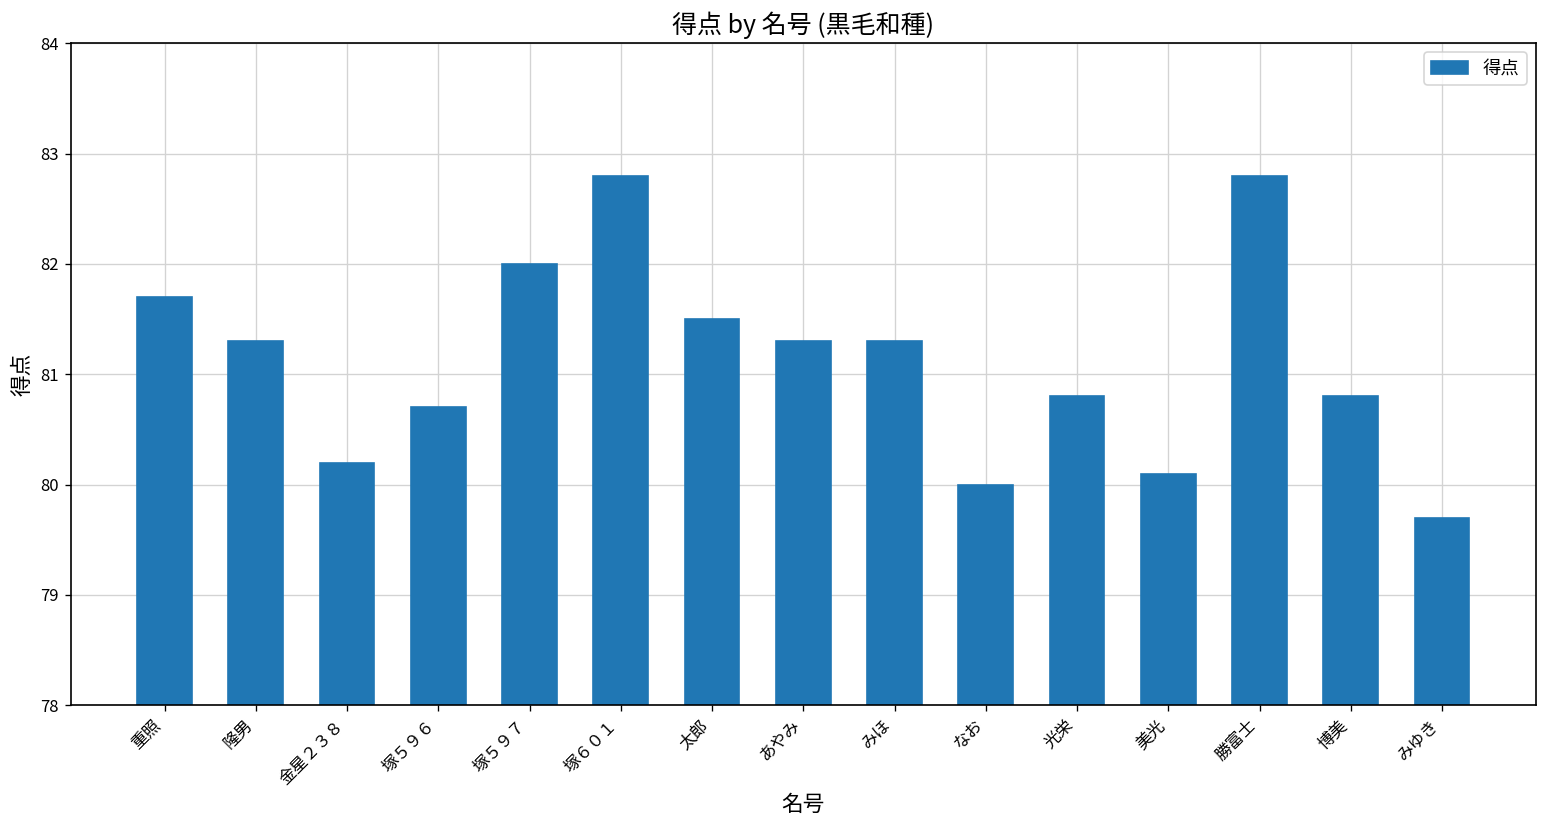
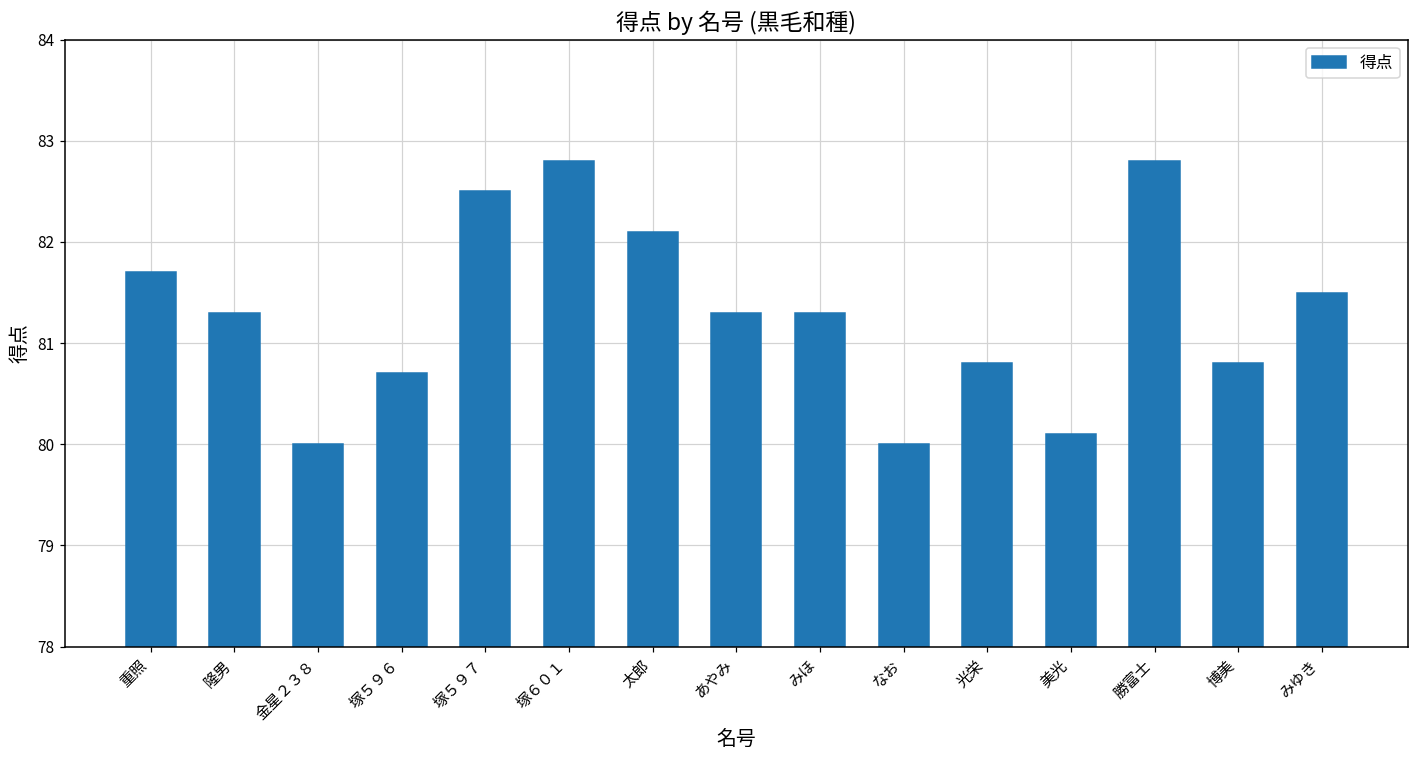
  {
    "重照": 81.7,
    "隆男": 81.3,
-   "金星２３８": 80.2,
+   "金星２３８": 80.0,
    "塚５９６": 80.7,
-   "塚５９７": 82.0,
+   "塚５９７": 82.5,
    "塚６０１": 82.8,
-   "太郎": 81.5,
+   "太郎": 82.1,
    "あやみ": 81.3,
    "みほ": 81.3,
    "なお": 80.0,
    "光栄": 80.8,
    "美光": 80.1,
    "勝富士": 82.8,
    "博美": 80.8,
-   "みゆき": 79.7
+   "みゆき": 81.5
  }
